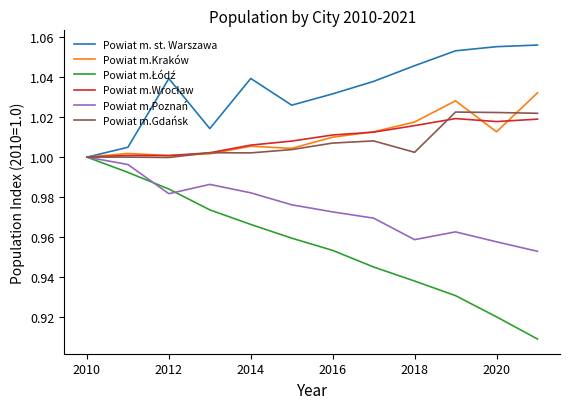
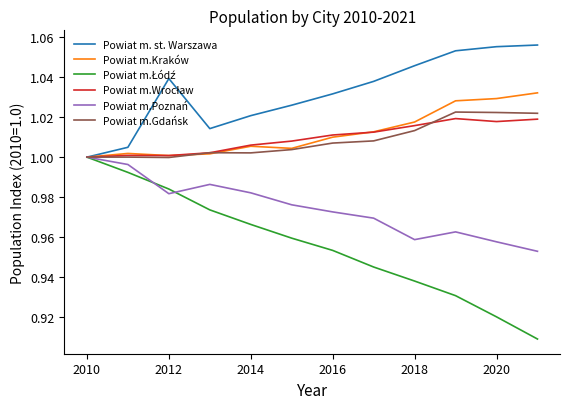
  {
    "Powiat m. st. Warszawa": {
      "2012": 1.039,
-     "2014": 1.039,
+     "2014": 1.021,
      "2016": 1.032,
      "2018": 1.046,
      "2020": 1.055
    },
    "Powiat m.Kraków": {
      "2018": 1.018,
-     "2020": 1.013
+     "2020": 1.029
    },
    "Powiat m.Łódź": {
      "2012": 0.984,
      "2014": 0.966,
      "2016": 0.953,
      "2018": 0.938,
      "2020": 0.920
    },
    "Powiat m.Wrocław": {
      "2018": 1.016,
      "2020": 1.018
    },
    "Powiat m.Poznań": {
      "2012": 0.982,
      "2014": 0.982,
      "2016": 0.973,
      "2018": 0.959,
      "2020": 0.958
    },
    "Powiat m.Gdańsk": {
      "2014": 1.002,
      "2016": 1.007,
-     "2018": 1.002,
+     "2018": 1.013,
      "2020": 1.022
    }
  }
